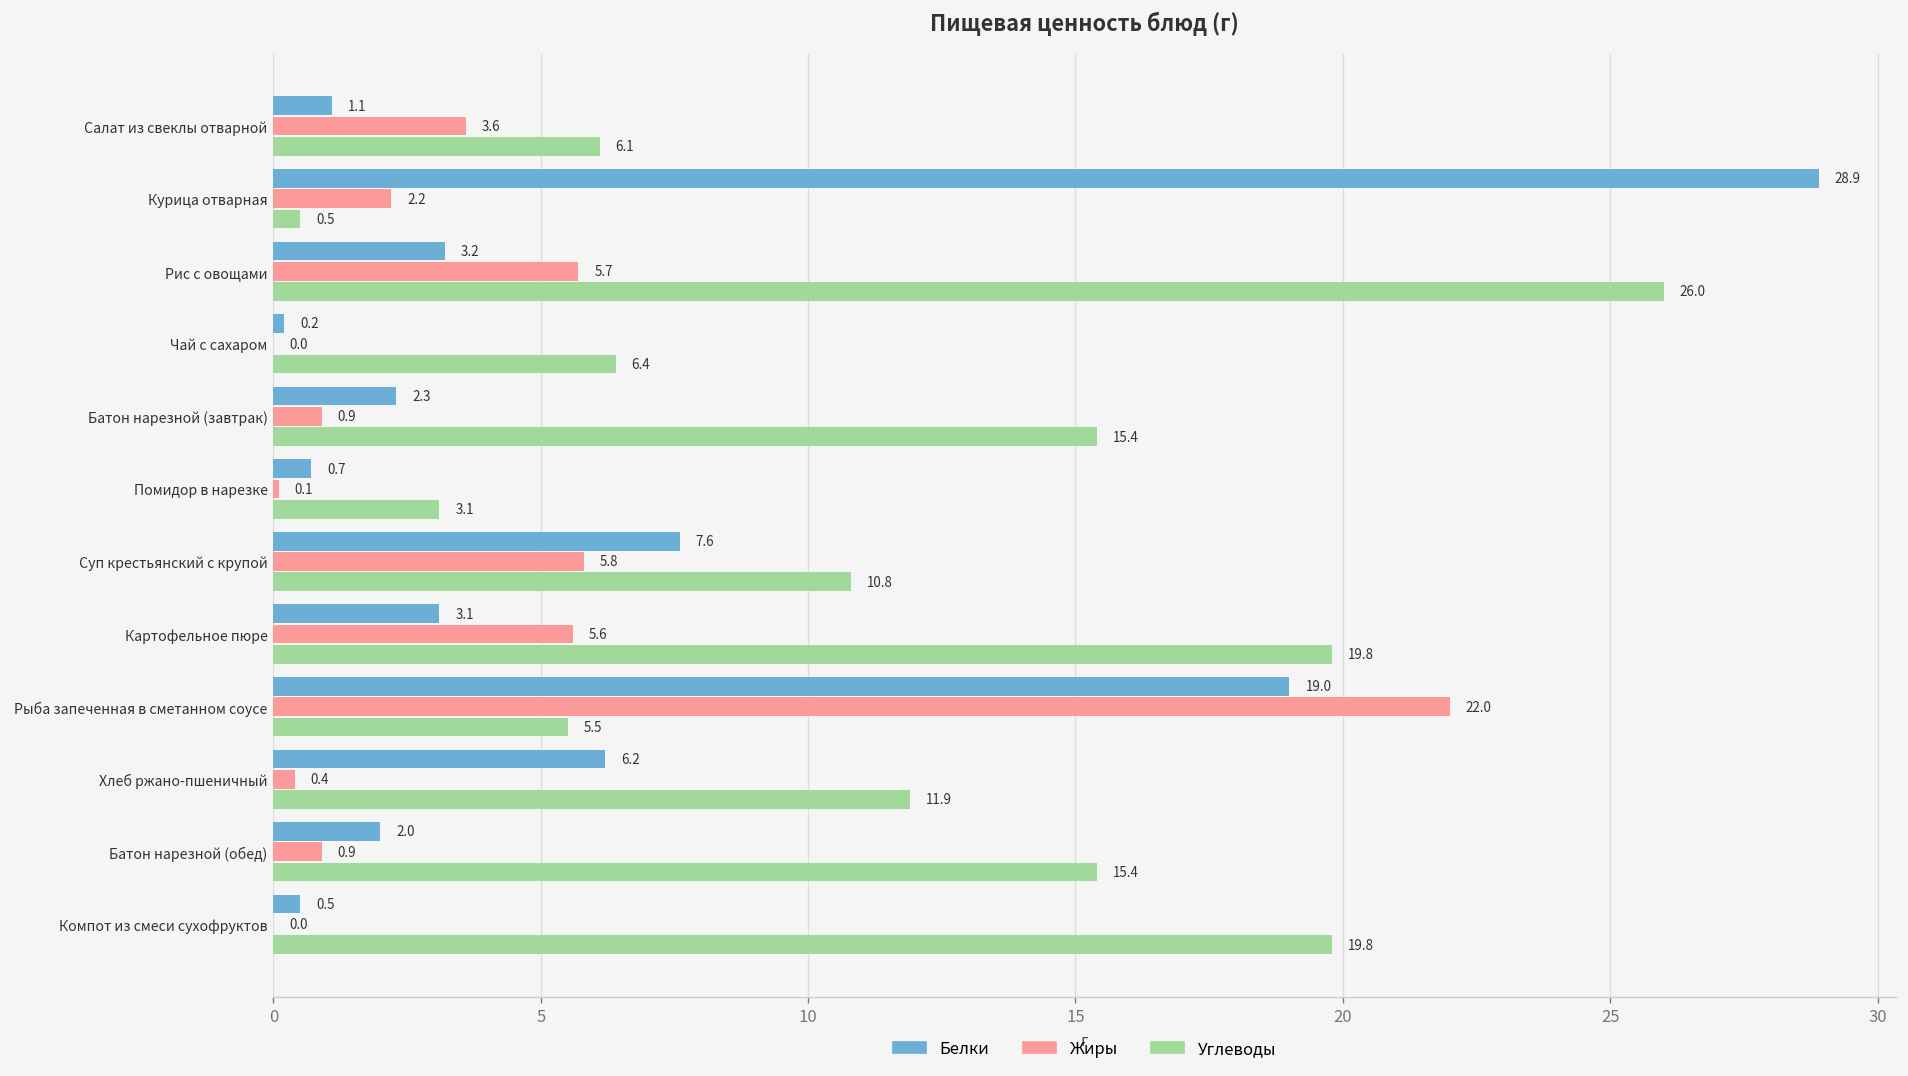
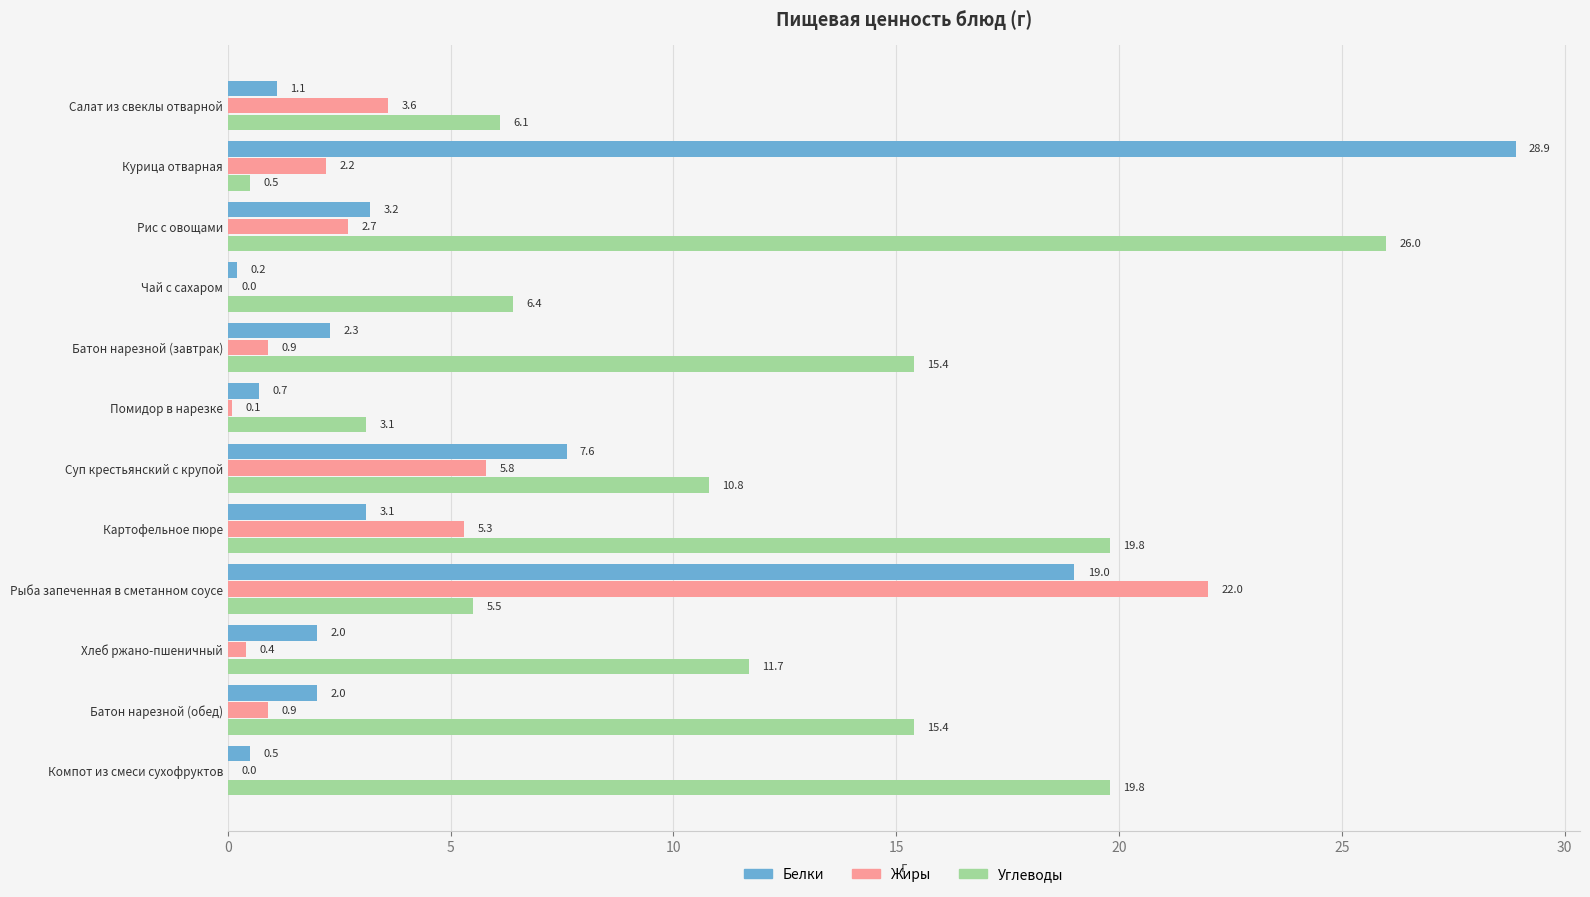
  {
    "Белки": {
      "Салат из свеклы отварной": 1.1,
      "Курица отварная": 28.9,
      "Рис с овощами": 3.2,
      "Чай с сахаром": 0.2,
      "Батон нарезной (завтрак)": 2.3,
      "Помидор в нарезке": 0.7,
      "Суп крестьянский с крупой": 7.6,
      "Картофельное пюре": 3.1,
      "Рыба запеченная в сметанном соусе": 19.0,
-     "Хлеб ржано-пшеничный": 6.2,
+     "Хлеб ржано-пшеничный": 2.0,
      "Батон нарезной (обед)": 2.0,
      "Компот из смеси сухофруктов": 0.5
    },
    "Жиры": {
      "Салат из свеклы отварной": 3.6,
      "Курица отварная": 2.2,
-     "Рис с овощами": 5.7,
+     "Рис с овощами": 2.7,
      "Чай с сахаром": 0.0,
      "Батон нарезной (завтрак)": 0.9,
      "Помидор в нарезке": 0.1,
      "Суп крестьянский с крупой": 5.8,
-     "Картофельное пюре": 5.6,
+     "Картофельное пюре": 5.3,
      "Рыба запеченная в сметанном соусе": 22.0,
      "Хлеб ржано-пшеничный": 0.4,
      "Батон нарезной (обед)": 0.9,
      "Компот из смеси сухофруктов": 0.0
    },
    "Углеводы": {
      "Салат из свеклы отварной": 6.1,
      "Курица отварная": 0.5,
      "Рис с овощами": 26.0,
      "Чай с сахаром": 6.4,
      "Батон нарезной (завтрак)": 15.4,
      "Помидор в нарезке": 3.1,
      "Суп крестьянский с крупой": 10.8,
      "Картофельное пюре": 19.8,
      "Рыба запеченная в сметанном соусе": 5.5,
-     "Хлеб ржано-пшеничный": 11.9,
+     "Хлеб ржано-пшеничный": 11.7,
      "Батон нарезной (обед)": 15.4,
      "Компот из смеси сухофруктов": 19.8
    }
  }
